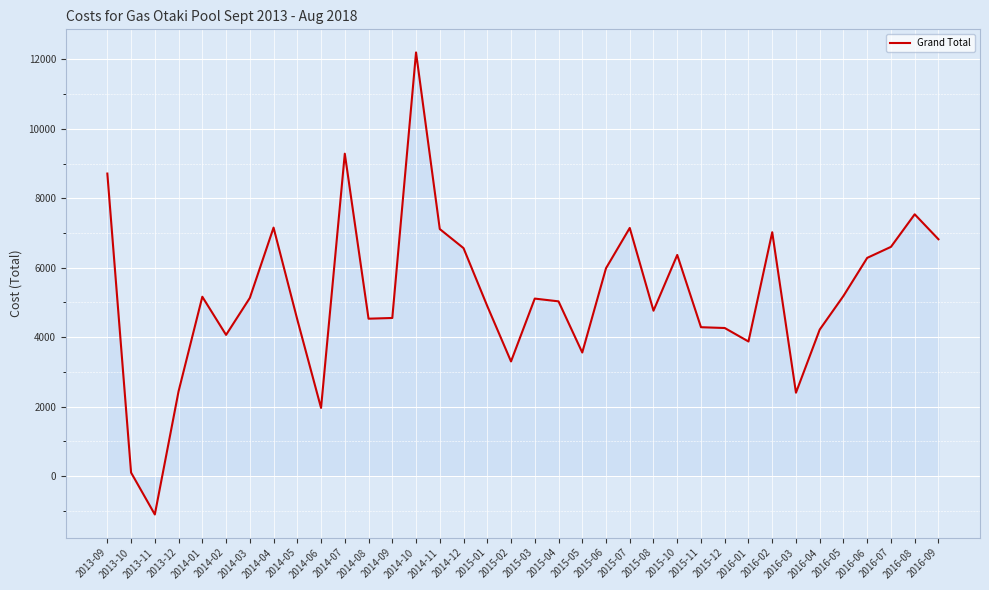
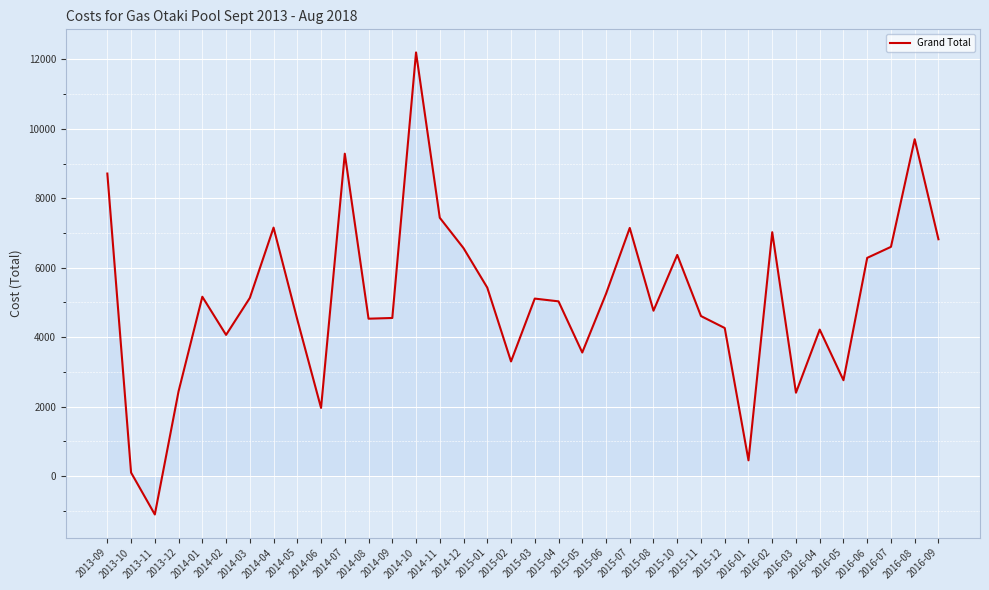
  {
    "Grand Total": {
      "2013-11": -1100,
-     "2014-11": 7100,
-     "2015-01": 4900,
-     "2015-06": 6000,
-     "2015-11": 4300,
-     "2016-01": 3900,
-     "2016-05": 5200,
-     "2016-08": 7500
+     "2014-11": 7400,
+     "2015-01": 5400,
+     "2015-06": 5200,
+     "2015-11": 4600,
+     "2016-01": 500,
+     "2016-05": 2800,
+     "2016-08": 9700
    }
  }
